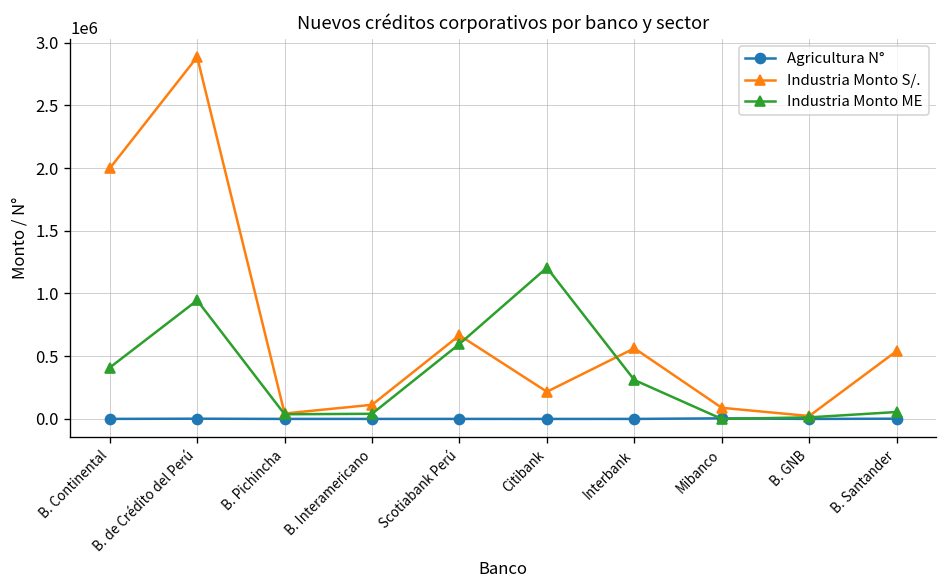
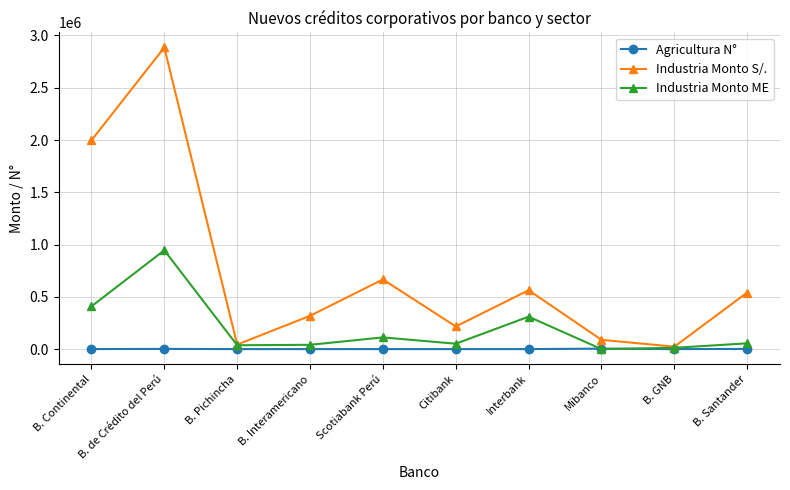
  {
    "Agricultura N°": {
      "B. Continental": 0,
      "B. de Crédito del Perú": 0,
      "B. Pichincha": 0,
      "B. Interamericano": 0,
      "Scotiabank Perú": 0,
      "Citibank": 0,
      "Interbank": 0,
      "B. Santander": 0
    },
    "Industria Monto S/.": {
      "B. Continental": 2000000,
      "B. de Crédito del Perú": 2890000,
-     "B. Interamericano": 110000,
+     "B. Interamericano": 320000,
      "Scotiabank Perú": 670000,
      "Citibank": 220000,
      "Interbank": 560000,
      "Mibanco": 90000,
      "B. Santander": 540000
    },
    "Industria Monto ME": {
      "B. Continental": 410000,
      "B. de Crédito del Perú": 950000,
      "B. Interamericano": 40000,
-     "Scotiabank Perú": 600000,
-     "Citibank": 1210000,
+     "Scotiabank Perú": 110000,
+     "Citibank": 50000,
      "Interbank": 310000,
      "B. Santander": 60000
    }
  }
